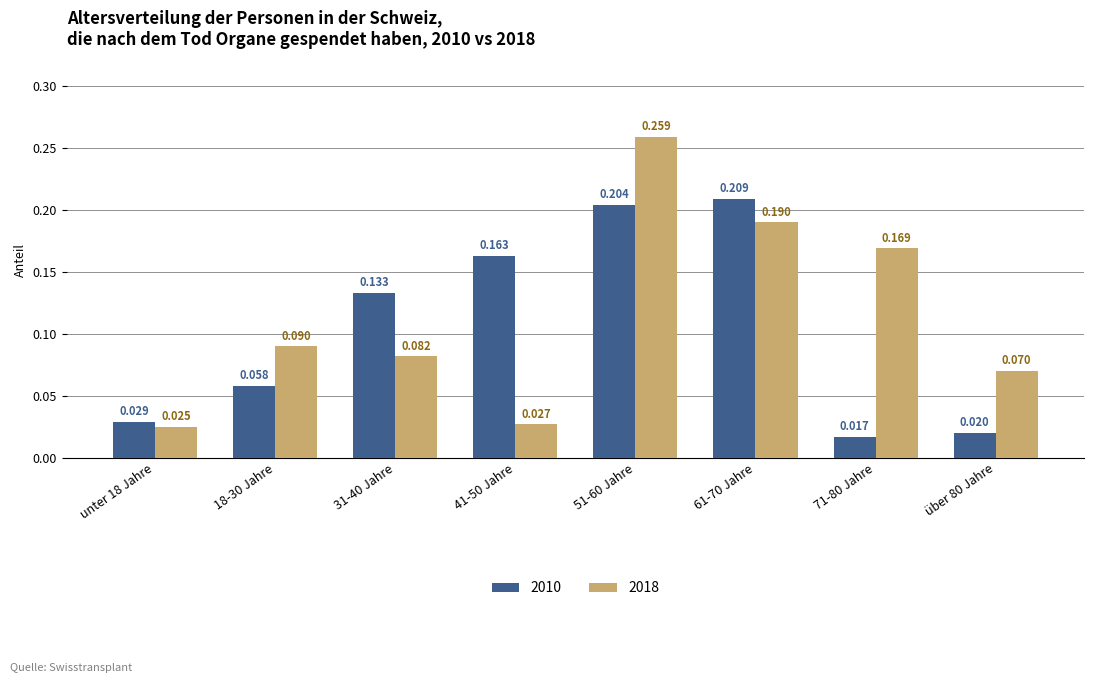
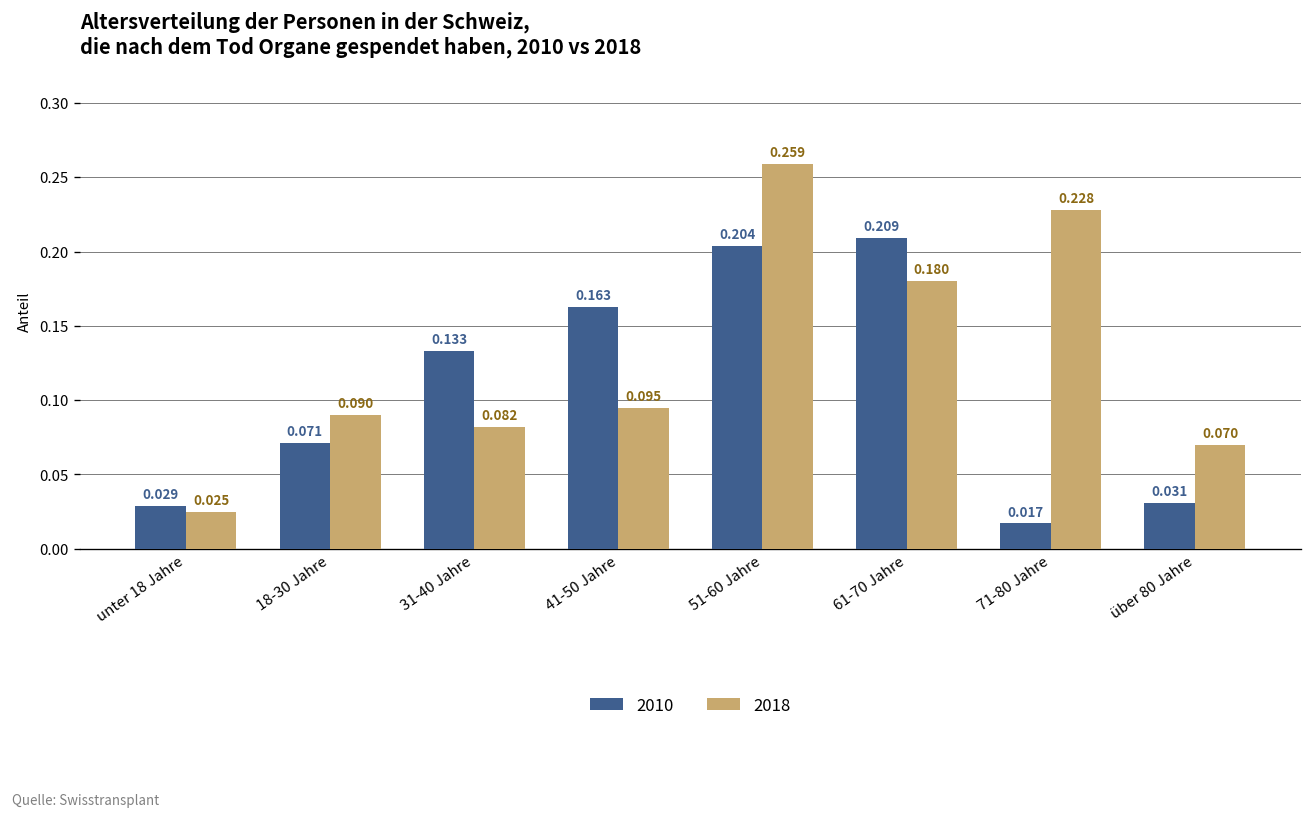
  {
    "2010": {
      "unter 18 Jahre": 0.029,
-     "18-30 Jahre": 0.058,
+     "18-30 Jahre": 0.071,
      "31-40 Jahre": 0.133,
      "41-50 Jahre": 0.163,
      "51-60 Jahre": 0.204,
      "61-70 Jahre": 0.209,
      "71-80 Jahre": 0.017,
-     "über 80 Jahre": 0.020
+     "über 80 Jahre": 0.031
    },
    "2018": {
      "unter 18 Jahre": 0.025,
      "18-30 Jahre": 0.090,
      "31-40 Jahre": 0.082,
-     "41-50 Jahre": 0.027,
+     "41-50 Jahre": 0.095,
      "51-60 Jahre": 0.259,
-     "61-70 Jahre": 0.190,
-     "71-80 Jahre": 0.169,
+     "61-70 Jahre": 0.180,
+     "71-80 Jahre": 0.228,
      "über 80 Jahre": 0.070
    }
  }
